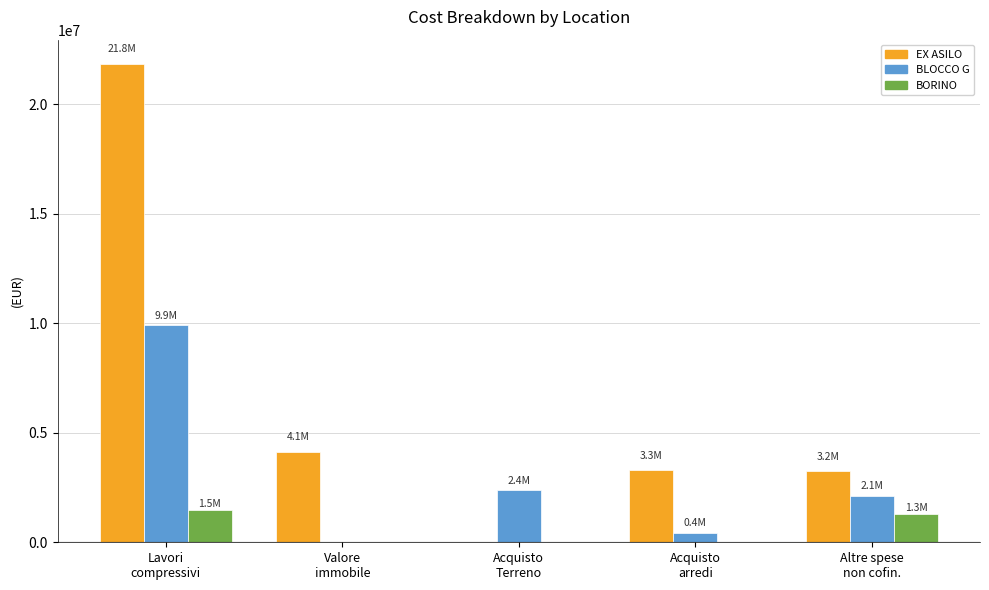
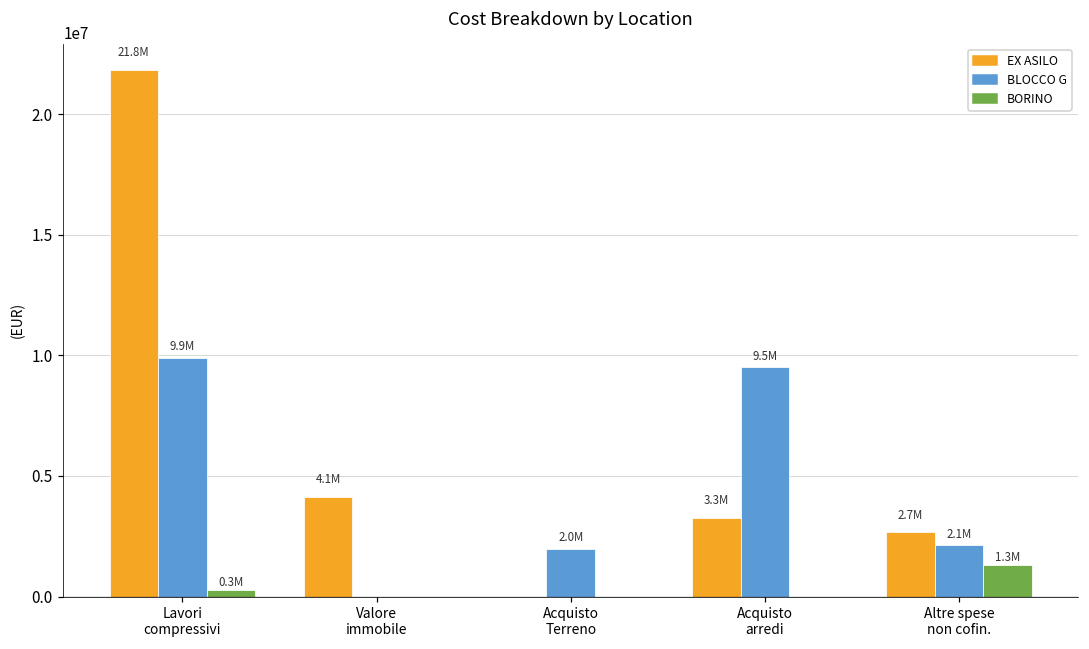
  {
    "EX ASILO": {
      "Lavori compressivi": "21.8M",
      "Valore immobile": "4.1M",
      "Acquisto arredi": "3.3M",
-     "Altre spese non cofin.": "3.2M"
+     "Altre spese non cofin.": "2.7M"
    },
    "BLOCCO G": {
      "Lavori compressivi": "9.9M",
-     "Acquisto Terreno": "2.4M",
-     "Acquisto arredi": "0.4M",
+     "Acquisto Terreno": "2.0M",
+     "Acquisto arredi": "9.5M",
      "Altre spese non cofin.": "2.1M"
    },
    "BORINO": {
-     "Lavori compressivi": "1.5M",
+     "Lavori compressivi": "0.3M",
      "Altre spese non cofin.": "1.3M"
    }
  }
